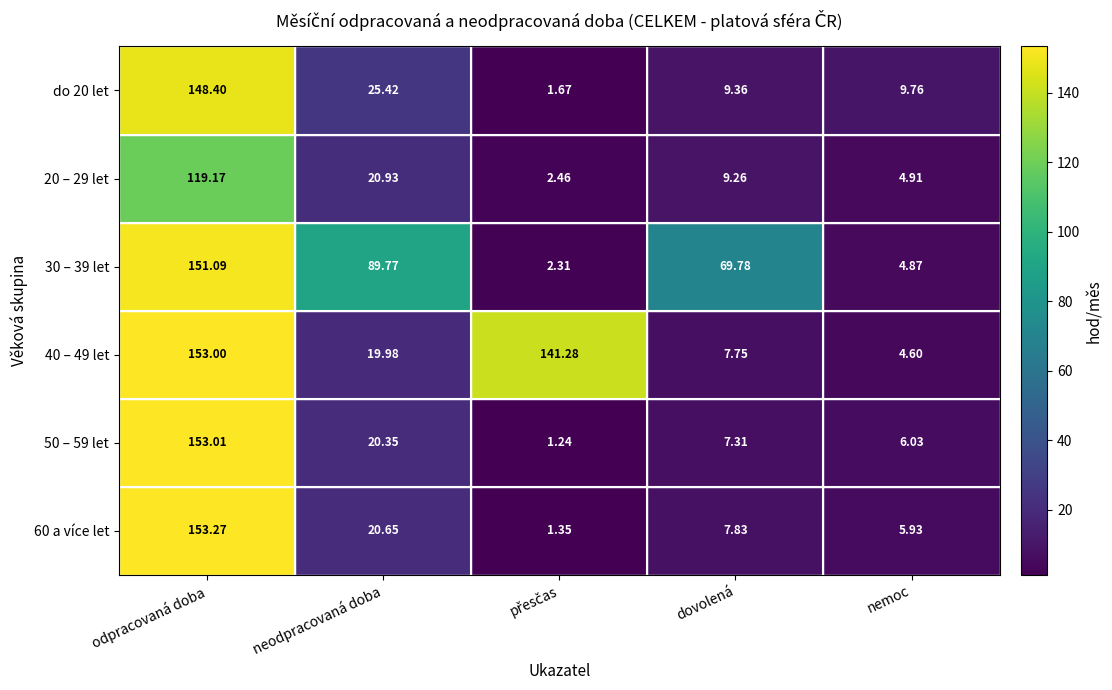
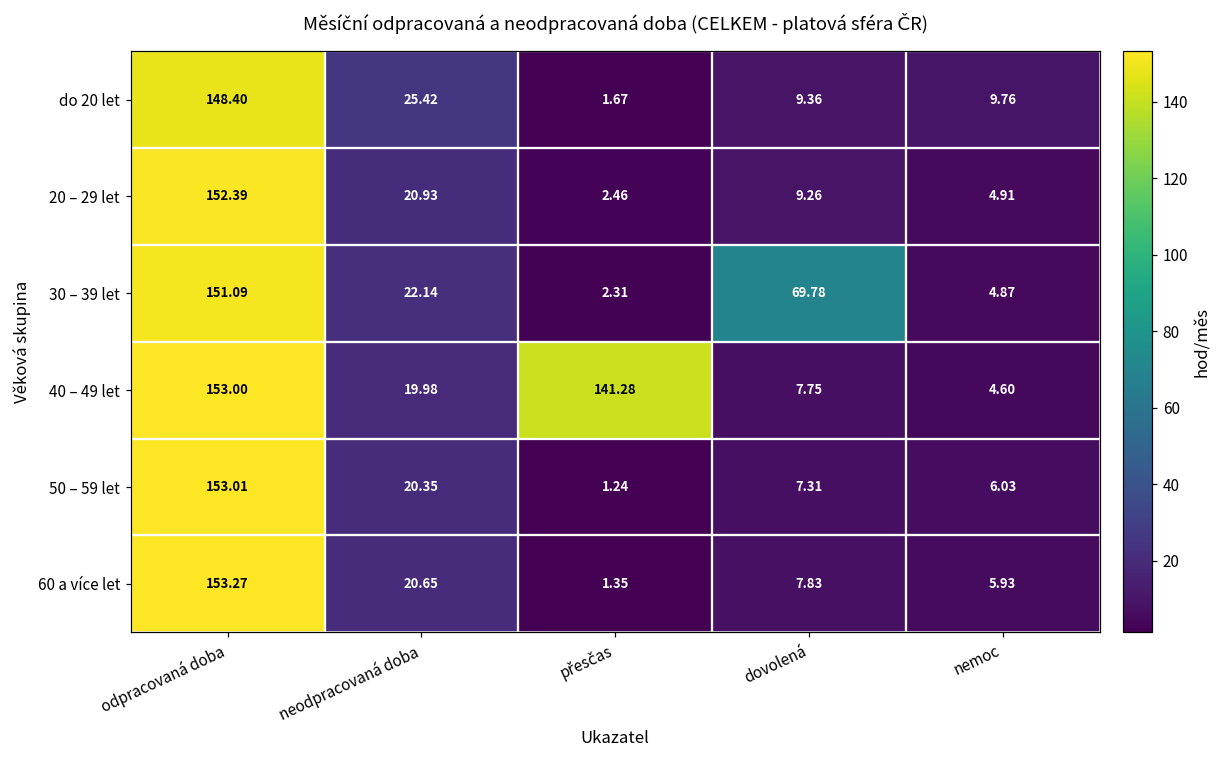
  {
    "do 20 let": {
      "odpracovaná doba": 148.40,
      "neodpracovaná doba": 25.42,
      "přesčas": 1.67,
      "dovolená": 9.36,
      "nemoc": 9.76
    },
    "20 – 29 let": {
-     "odpracovaná doba": 119.17,
+     "odpracovaná doba": 152.39,
      "neodpracovaná doba": 20.93,
      "přesčas": 2.46,
      "dovolená": 9.26,
      "nemoc": 4.91
    },
    "30 – 39 let": {
      "odpracovaná doba": 151.09,
-     "neodpracovaná doba": 89.77,
+     "neodpracovaná doba": 22.14,
      "přesčas": 2.31,
      "dovolená": 69.78,
      "nemoc": 4.87
    },
    "40 – 49 let": {
      "odpracovaná doba": 153.00,
      "neodpracovaná doba": 19.98,
      "přesčas": 141.28,
      "dovolená": 7.75,
      "nemoc": 4.60
    },
    "50 – 59 let": {
      "odpracovaná doba": 153.01,
      "neodpracovaná doba": 20.35,
      "přesčas": 1.24,
      "dovolená": 7.31,
      "nemoc": 6.03
    },
    "60 a více let": {
      "odpracovaná doba": 153.27,
      "neodpracovaná doba": 20.65,
      "přesčas": 1.35,
      "dovolená": 7.83,
      "nemoc": 5.93
    }
  }
